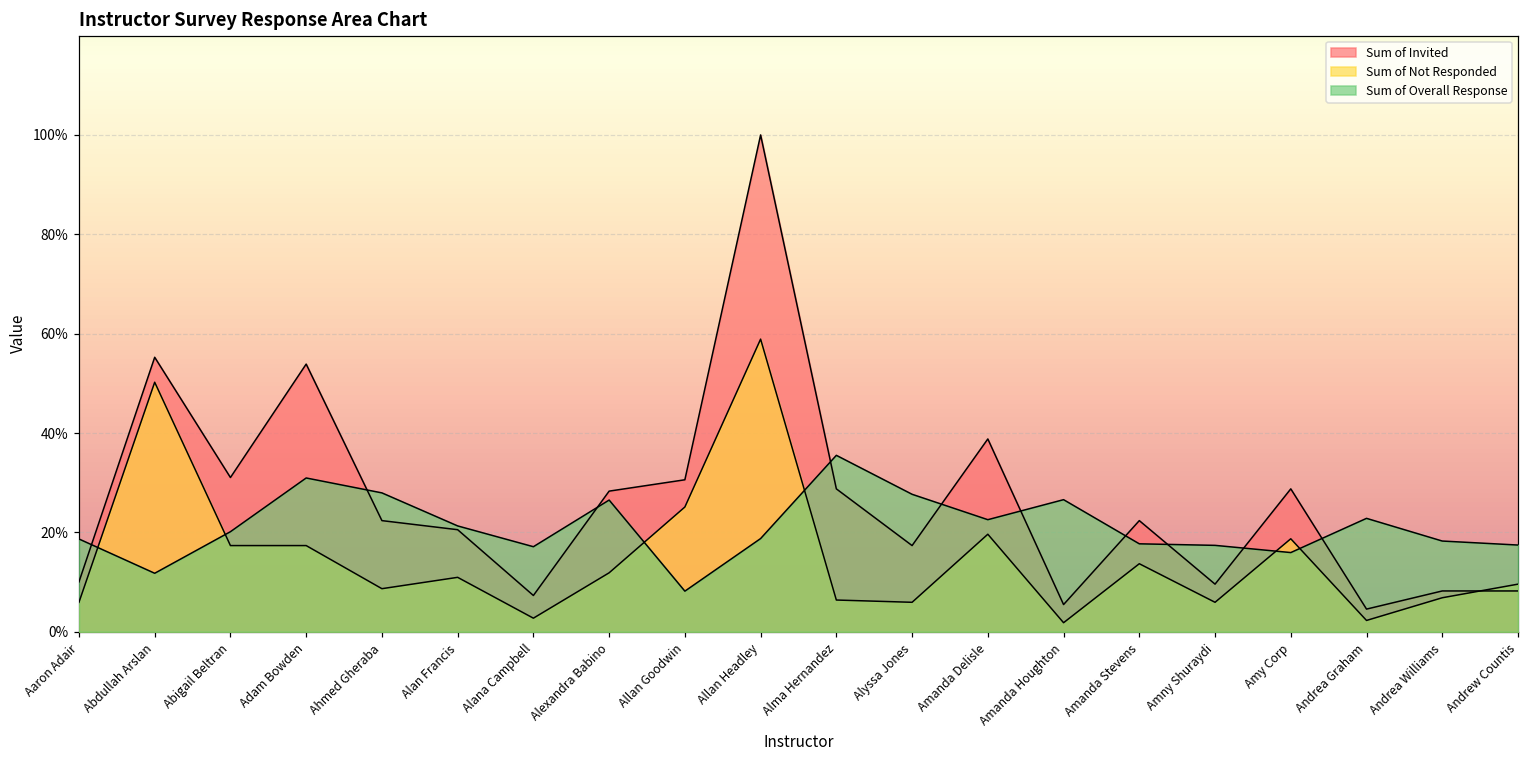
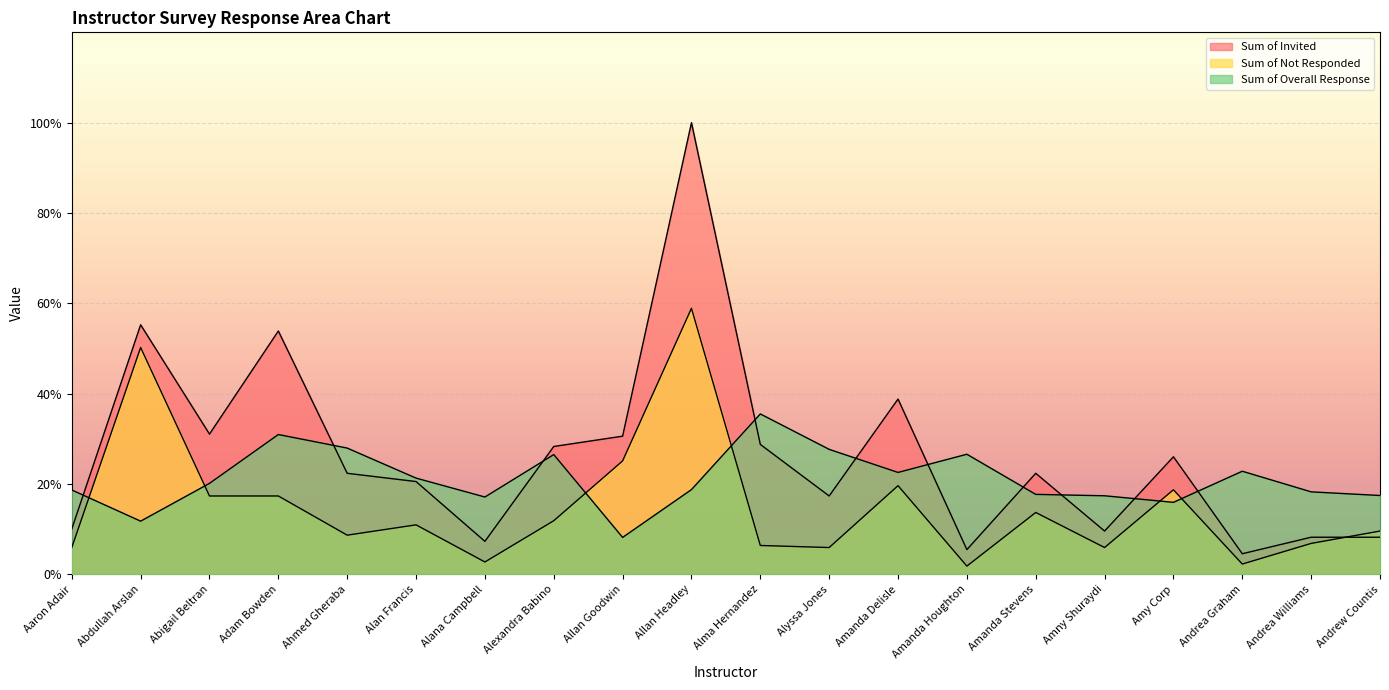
  {
    "Sum of Invited": {
      "Aaron Adair": "10%",
      "Abdullah Arslan": "55%",
      "Abigail Beltran": "31%",
      "Adam Bowden": "54%",
      "Ahmed Gheraba": "22%",
      "Alan Francis": "21%",
      "Alana Campbell": "7%",
      "Alexandra Babino": "28%",
      "Allan Goodwin": "31%",
      "Allan Headley": "100%",
      "Alma Hernandez": "29%",
      "Alyssa Jones": "17%",
      "Amanda Delisle": "39%",
      "Amanda Houghton": "5%",
      "Amanda Stevens": "22%",
      "Amny Shuraydi": "10%",
-     "Amy Corp": "29%",
+     "Amy Corp": "26%",
      "Andrea Graham": "5%",
      "Andrea Williams": "8%",
      "Andrew Countis": "8%"
    },
    "Sum of Not Responded": {
      "Aaron Adair": "6%",
      "Abdullah Arslan": "50%",
      "Abigail Beltran": "17%",
      "Adam Bowden": "17%",
      "Ahmed Gheraba": "9%",
      "Alan Francis": "11%",
      "Alana Campbell": "3%",
      "Alexandra Babino": "12%",
      "Allan Goodwin": "25%",
      "Allan Headley": "59%",
      "Alma Hernandez": "6%",
      "Alyssa Jones": "6%",
      "Amanda Delisle": "20%",
      "Amanda Houghton": "2%",
      "Amanda Stevens": "14%",
      "Amny Shuraydi": "6%",
      "Amy Corp": "19%",
      "Andrea Graham": "2%",
      "Andrea Williams": "7%",
      "Andrew Countis": "10%"
    },
    "Sum of Overall Response": {
      "Aaron Adair": "19%",
      "Abdullah Arslan": "12%",
      "Abigail Beltran": "20%",
      "Adam Bowden": "31%",
      "Ahmed Gheraba": "28%",
      "Alan Francis": "21%",
      "Alana Campbell": "17%",
      "Alexandra Babino": "27%",
      "Allan Goodwin": "8%",
      "Allan Headley": "19%",
      "Alma Hernandez": "36%",
      "Alyssa Jones": "28%",
      "Amanda Delisle": "23%",
      "Amanda Houghton": "27%",
      "Amanda Stevens": "18%",
      "Amny Shuraydi": "17%",
      "Amy Corp": "16%",
      "Andrea Graham": "23%",
      "Andrea Williams": "18%",
      "Andrew Countis": "17%"
    }
  }
